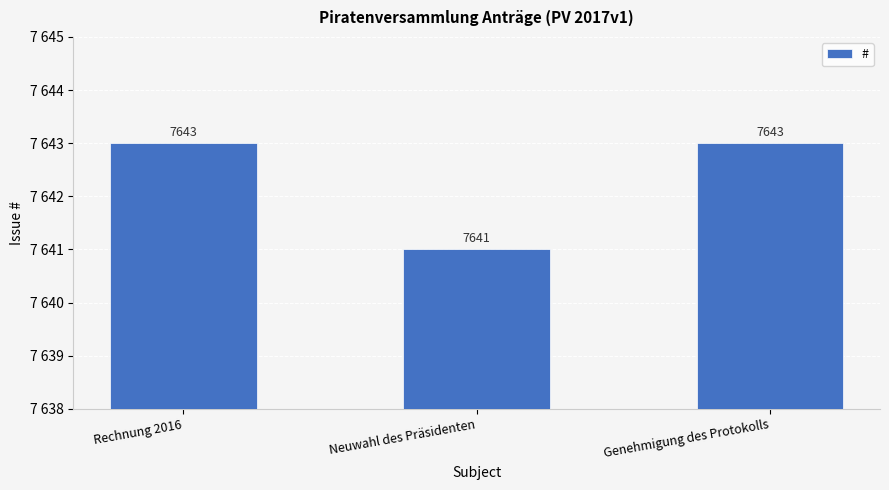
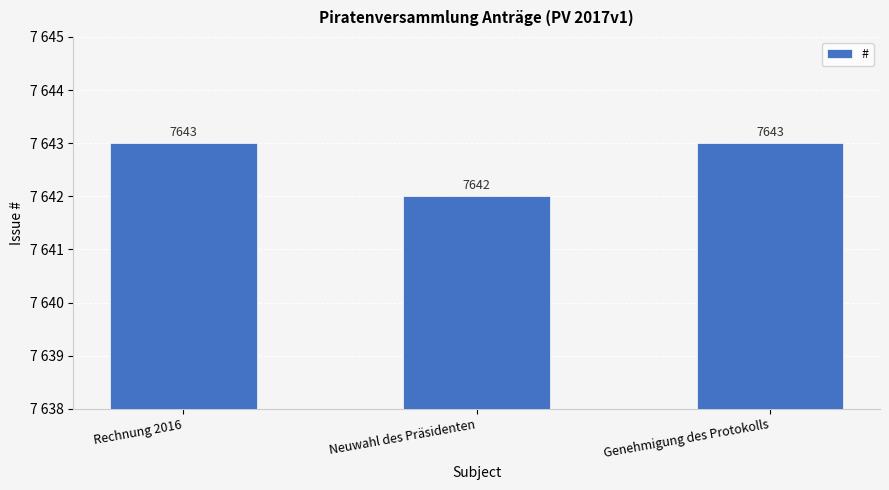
  {
    "Rechnung 2016": 7643,
-   "Neuwahl des Präsidenten": 7641,
+   "Neuwahl des Präsidenten": 7642,
    "Genehmigung des Protokolls": 7643
  }
